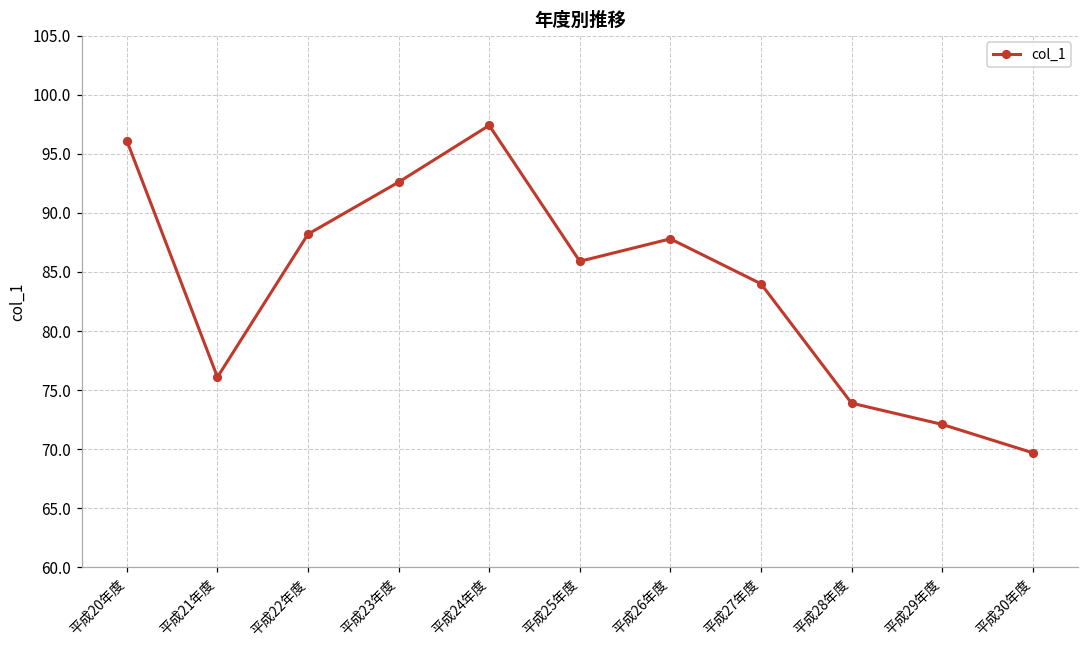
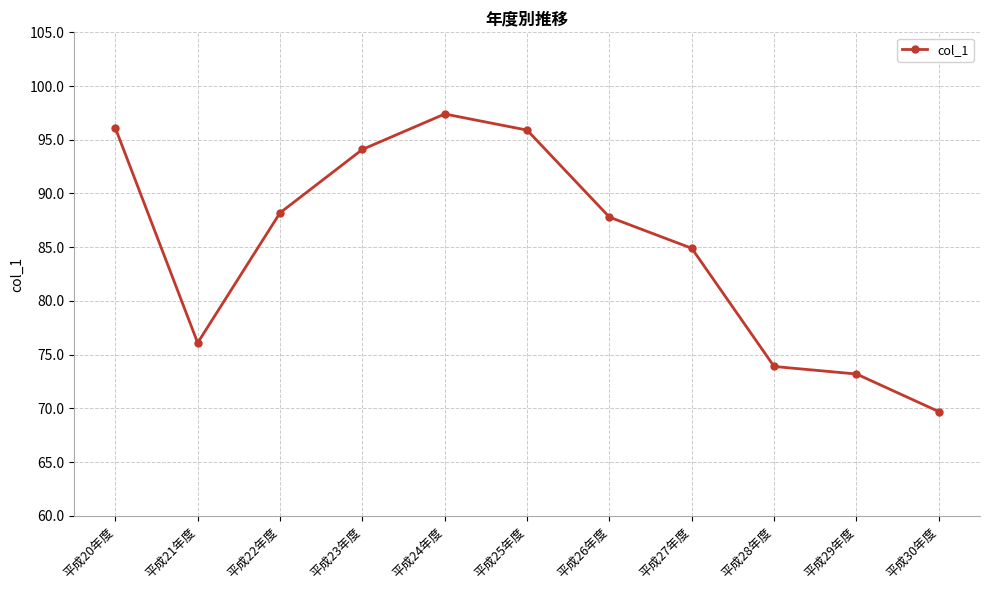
  {
    "平成20年度": 96.1,
    "平成21年度": 76.1,
    "平成22年度": 88.2,
-   "平成23年度": 92.6,
+   "平成23年度": 94.1,
    "平成24年度": 97.4,
-   "平成25年度": 85.9,
+   "平成25年度": 95.9,
    "平成26年度": 87.8,
-   "平成27年度": 84.0,
+   "平成27年度": 84.9,
    "平成28年度": 73.9,
-   "平成29年度": 72.1,
+   "平成29年度": 73.2,
    "平成30年度": 69.7
  }
